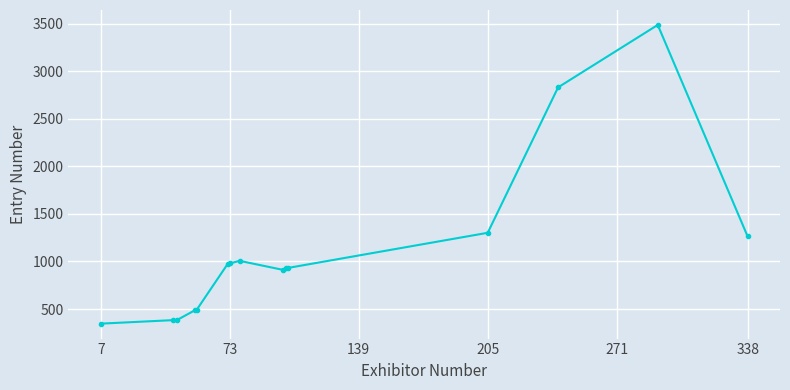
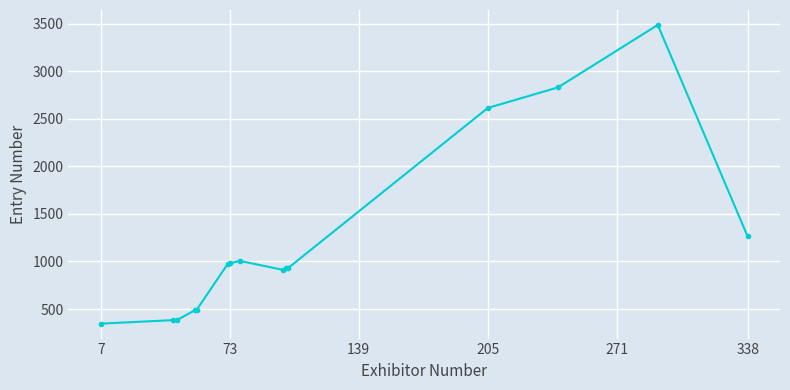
  {
    "7": 300,
    "73": 1000,
-   "205": 1300,
+   "205": 2600,
    "338": 1300
  }
